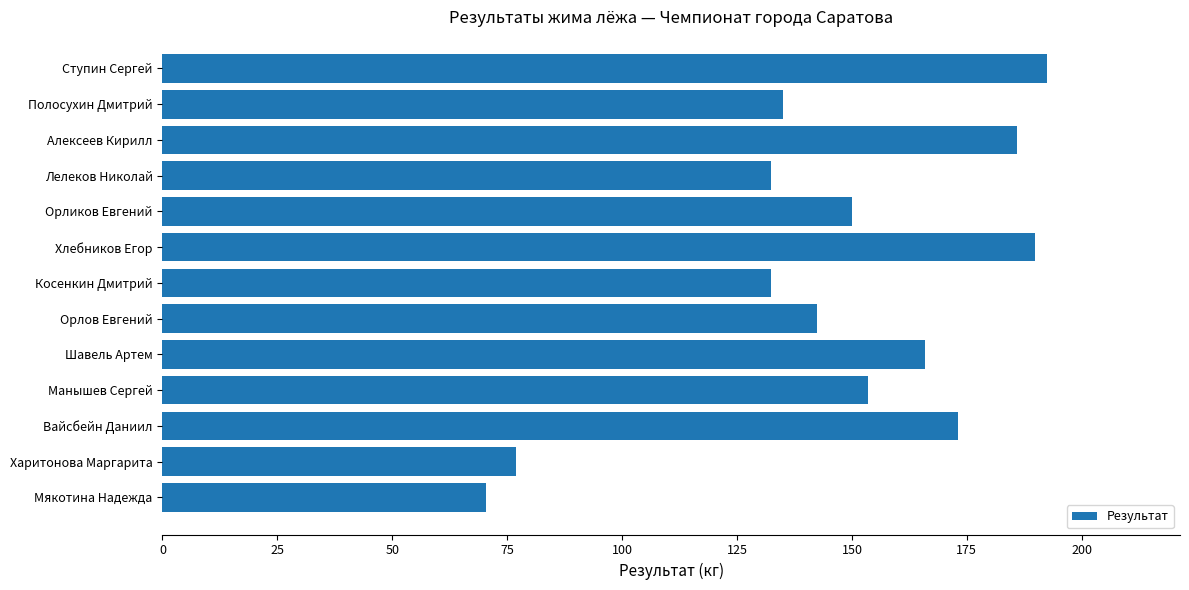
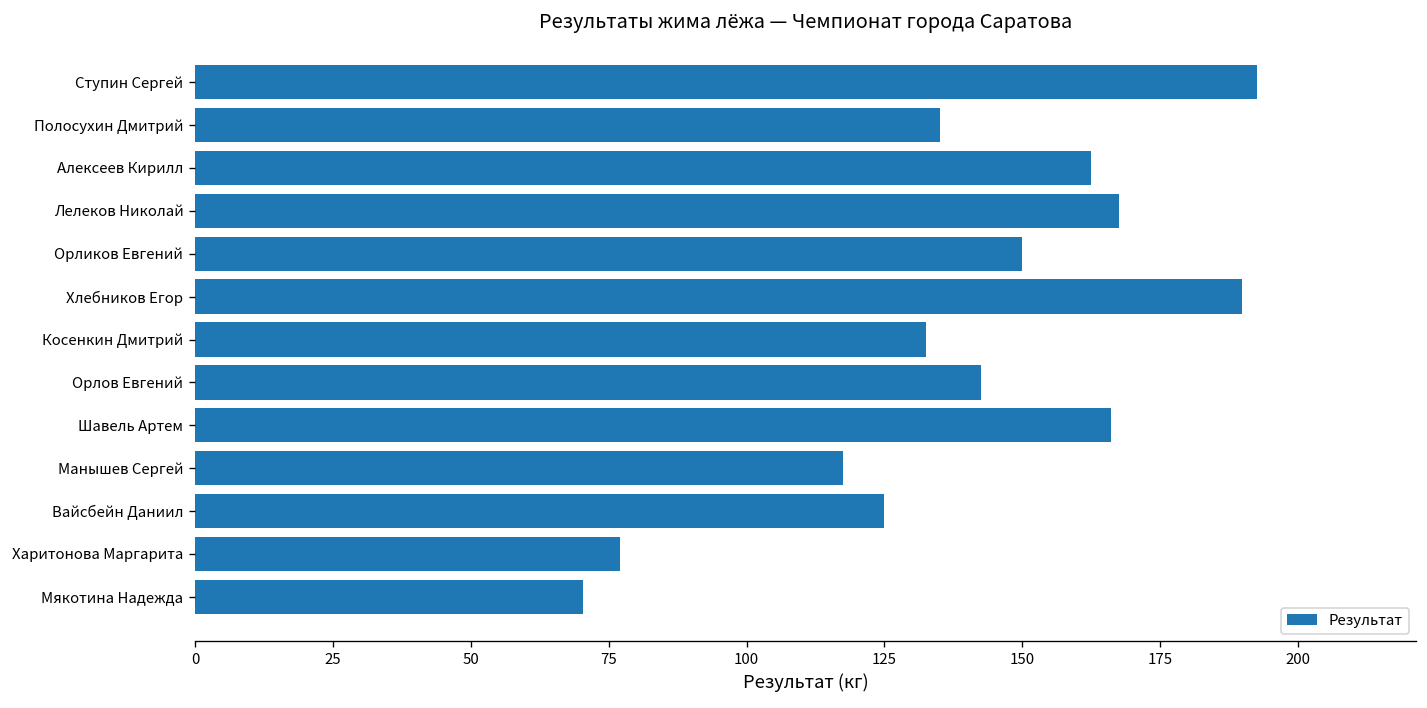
  {
    "Ступин Сергей": 193,
    "Полосухин Дмитрий": 135,
-   "Алексеев Кирилл": 186,
-   "Лелеков Николай": 133,
+   "Алексеев Кирилл": 163,
+   "Лелеков Николай": 168,
    "Орликов Евгений": 150,
    "Хлебников Егор": 190,
    "Косенкин Дмитрий": 133,
    "Орлов Евгений": 143,
    "Шавель Артем": 166,
-   "Манышев Сергей": 154,
-   "Вайсбейн Даниил": 173,
+   "Манышев Сергей": 118,
+   "Вайсбейн Даниил": 125,
    "Харитонова Маргарита": 77,
    "Мякотина Надежда": 70
  }
